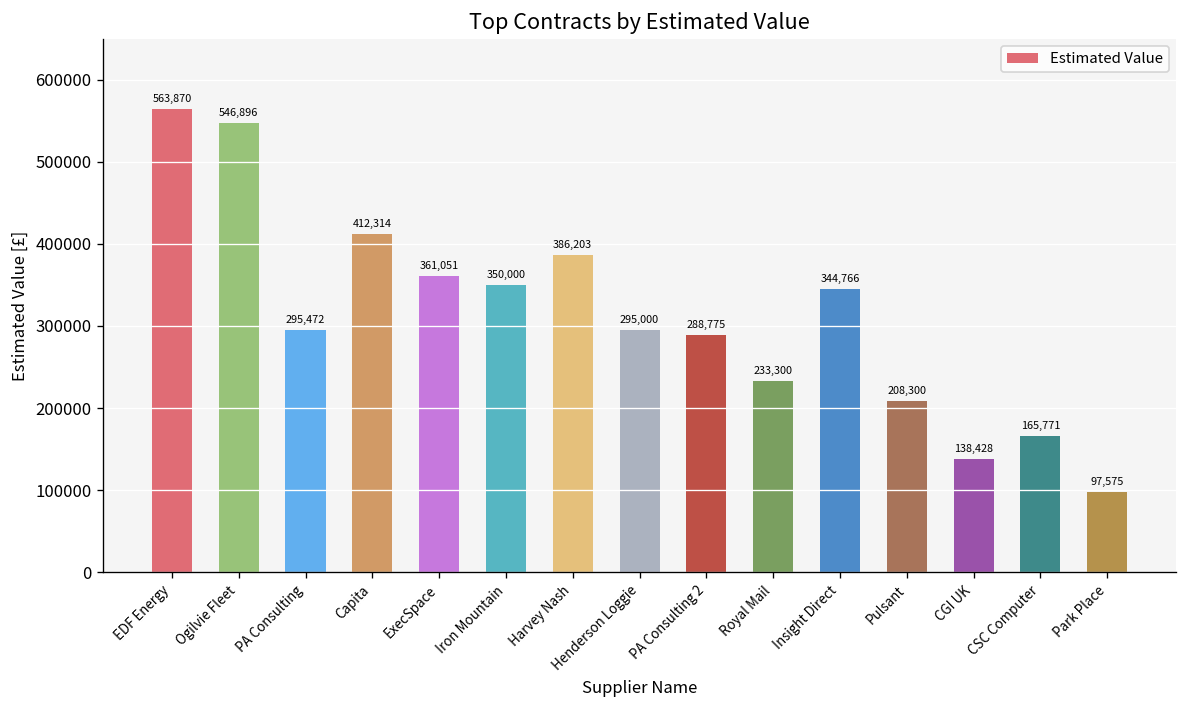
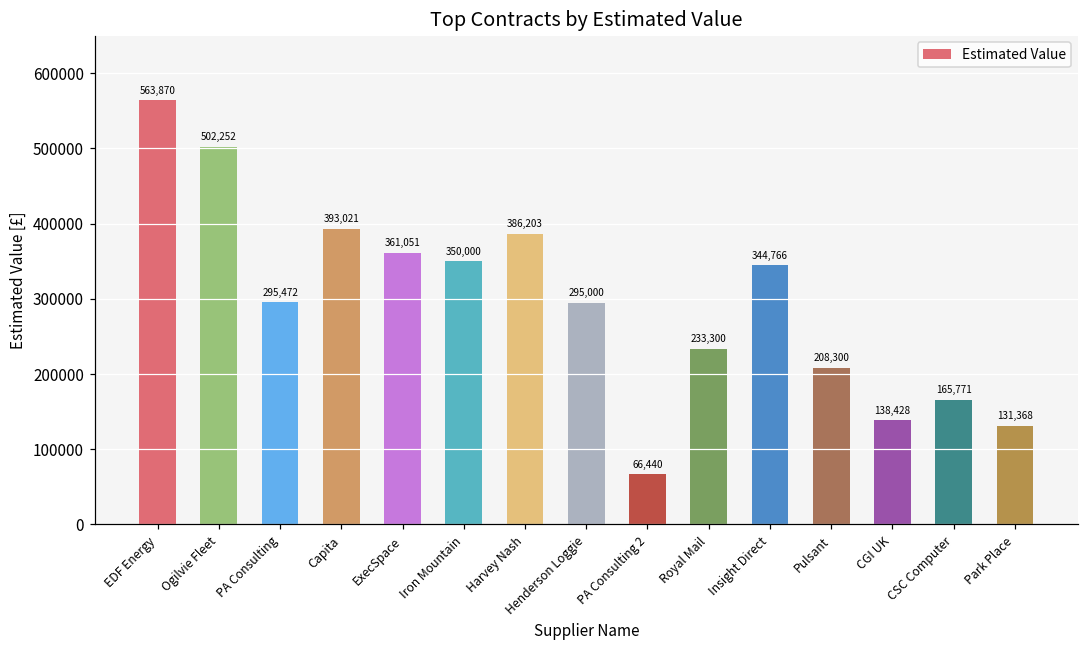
  {
    "EDF Energy": "563,870",
-   "Ogilvie Fleet": "546,896",
+   "Ogilvie Fleet": "502,252",
    "PA Consulting": "295,472",
-   "Capita": "412,314",
+   "Capita": "393,021",
    "ExecSpace": "361,051",
    "Iron Mountain": "350,000",
    "Harvey Nash": "386,203",
    "Henderson Loggie": "295,000",
-   "PA Consulting 2": "288,775",
+   "PA Consulting 2": "66,440",
    "Royal Mail": "233,300",
    "Insight Direct": "344,766",
    "Pulsant": "208,300",
    "CGI UK": "138,428",
    "CSC Computer": "165,771",
-   "Park Place": "97,575"
+   "Park Place": "131,368"
  }
